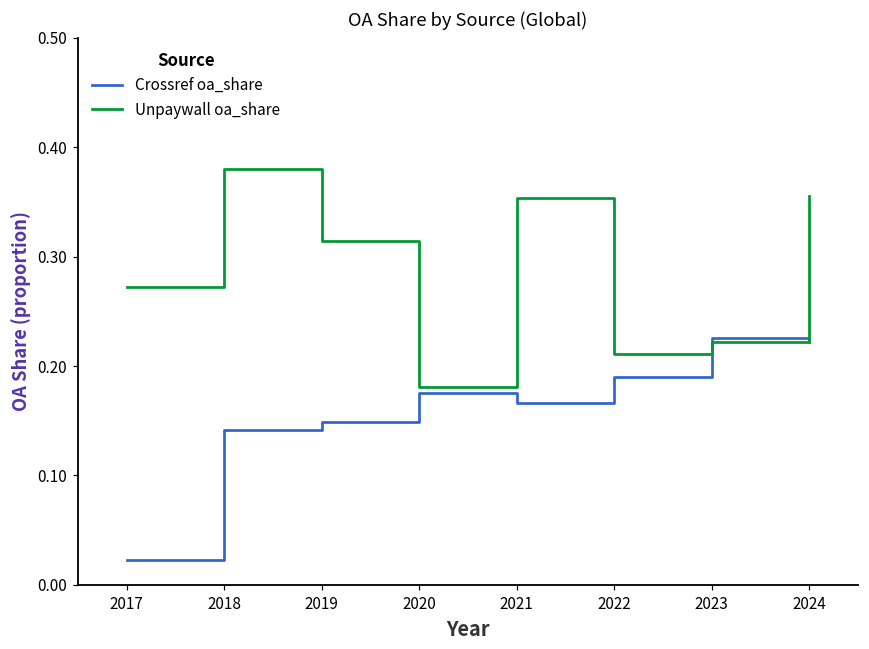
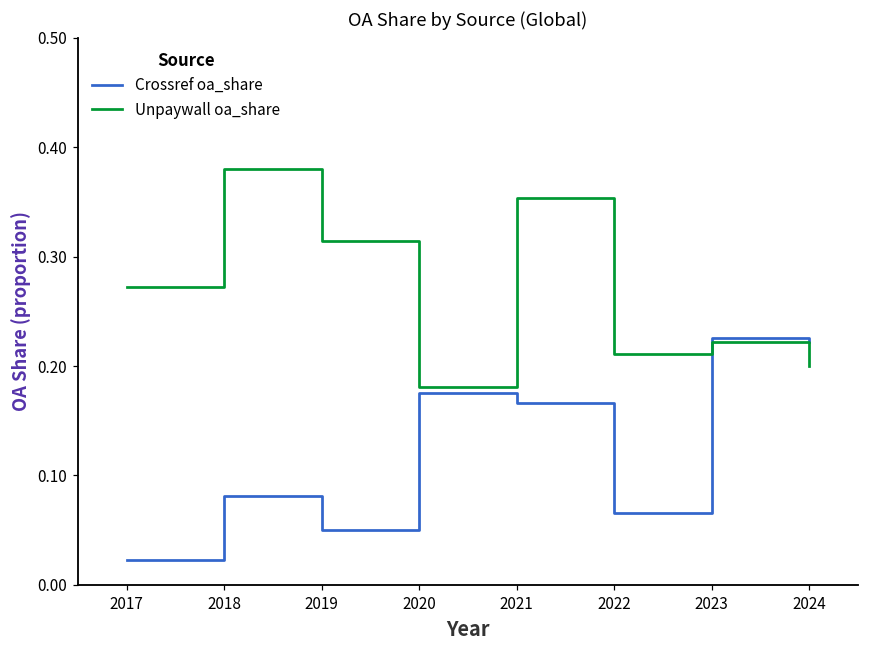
  {
    "Crossref oa_share": {
      "2017": 0.02,
-     "2018": 0.14,
-     "2019": 0.15,
+     "2018": 0.08,
+     "2019": 0.05,
      "2020": 0.18,
      "2021": 0.17,
-     "2022": 0.19,
+     "2022": 0.07,
      "2023": 0.23,
      "2024": 0.22
    },
    "Unpaywall oa_share": {
      "2017": 0.27,
      "2018": 0.38,
      "2019": 0.31,
      "2020": 0.18,
      "2021": 0.35,
      "2022": 0.21,
      "2023": 0.22,
-     "2024": 0.36
+     "2024": 0.20
    }
  }
